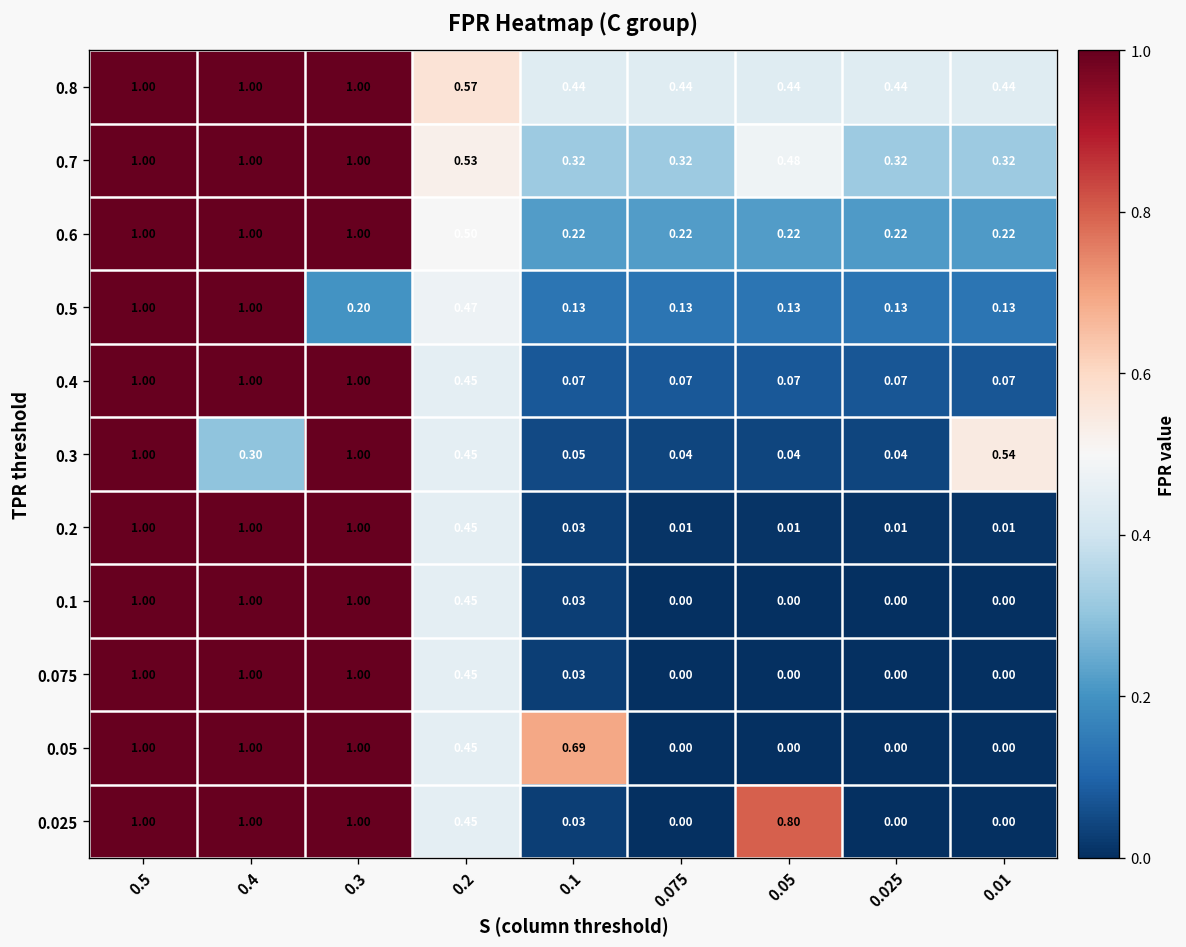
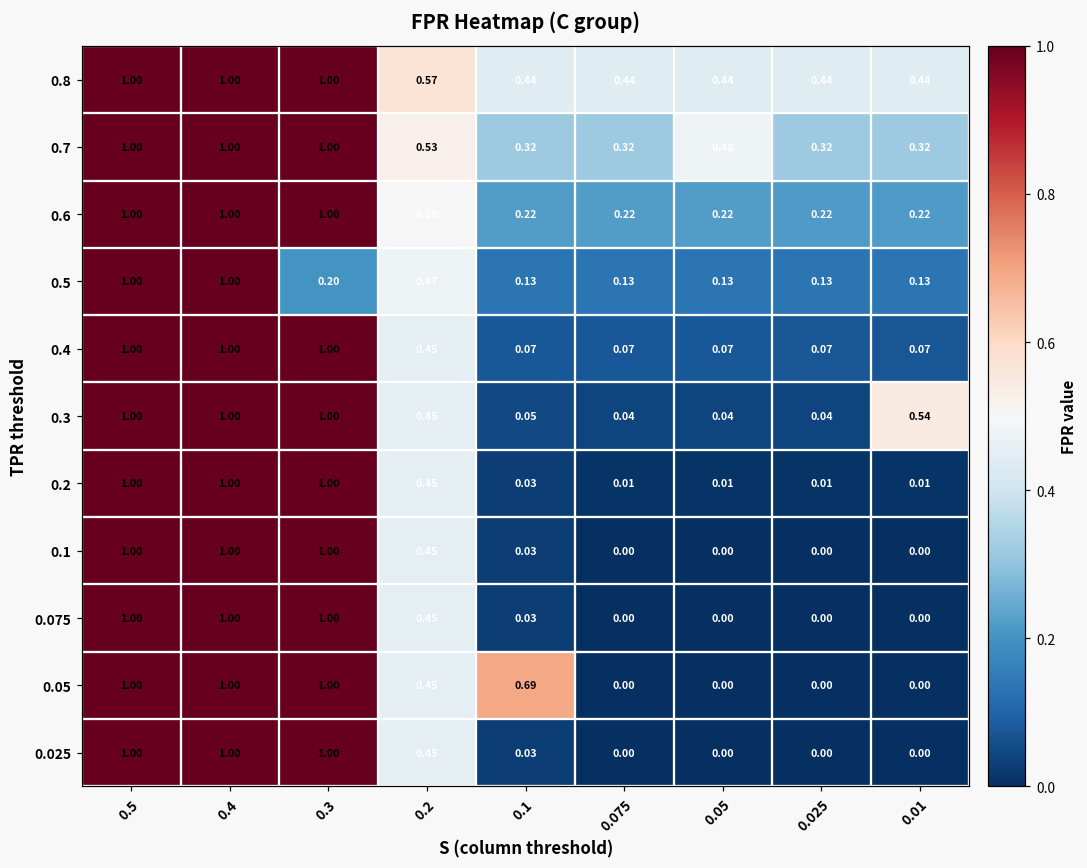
  {
    "0.8": {
      "0.5": 1.00,
      "0.4": 1.00,
      "0.3": 1.00,
      "0.2": 0.57
    },
    "0.7": {
      "0.5": 1.00,
      "0.4": 1.00,
      "0.3": 1.00,
      "0.2": 0.53,
      "0.1": 0.32,
      "0.075": 0.32,
      "0.025": 0.32,
      "0.01": 0.32
    },
    "0.6": {
      "0.5": 1.00,
      "0.4": 1.00,
      "0.3": 1.00,
      "0.1": 0.22,
      "0.075": 0.22,
      "0.05": 0.22,
      "0.025": 0.22,
      "0.01": 0.22
    },
    "0.5": {
      "0.5": 1.00,
      "0.4": 1.00,
      "0.3": 0.20,
      "0.1": 0.13,
      "0.075": 0.13,
      "0.05": 0.13,
      "0.025": 0.13,
      "0.01": 0.13
    },
    "0.4": {
      "0.5": 1.00,
      "0.4": 1.00,
      "0.3": 1.00,
      "0.1": 0.07,
      "0.075": 0.07,
      "0.05": 0.07,
      "0.025": 0.07,
      "0.01": 0.07
    },
    "0.3": {
      "0.5": 1.00,
-     "0.4": 0.30,
+     "0.4": 1.00,
      "0.3": 1.00,
      "0.1": 0.05,
      "0.075": 0.04,
      "0.05": 0.04,
      "0.025": 0.04,
      "0.01": 0.54
    },
    "0.2": {
      "0.5": 1.00,
      "0.4": 1.00,
      "0.3": 1.00,
      "0.1": 0.03,
      "0.075": 0.01,
      "0.05": 0.01,
      "0.025": 0.01,
      "0.01": 0.01
    },
    "0.1": {
      "0.5": 1.00,
      "0.4": 1.00,
      "0.3": 1.00,
      "0.1": 0.03,
      "0.075": 0.00,
      "0.05": 0.00,
      "0.025": 0.00,
      "0.01": 0.00
    },
    "0.075": {
      "0.5": 1.00,
      "0.4": 1.00,
      "0.3": 1.00,
      "0.1": 0.03,
      "0.075": 0.00,
      "0.05": 0.00,
      "0.025": 0.00,
      "0.01": 0.00
    },
    "0.05": {
      "0.5": 1.00,
      "0.4": 1.00,
      "0.3": 1.00,
      "0.1": 0.69,
      "0.075": 0.00,
      "0.05": 0.00,
      "0.025": 0.00,
      "0.01": 0.00
    },
    "0.025": {
      "0.5": 1.00,
      "0.4": 1.00,
      "0.3": 1.00,
      "0.1": 0.03,
      "0.075": 0.00,
-     "0.05": 0.80,
+     "0.05": 0.00,
      "0.025": 0.00,
      "0.01": 0.00
    }
  }
